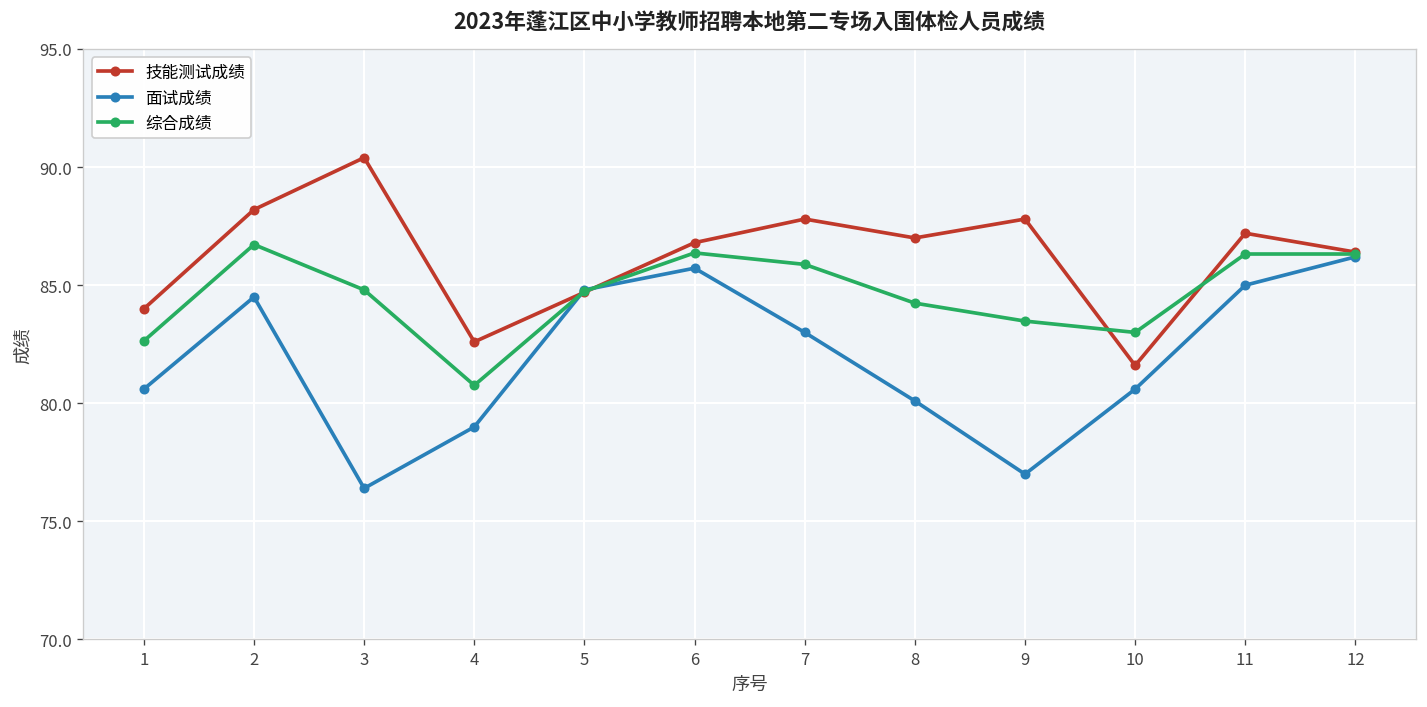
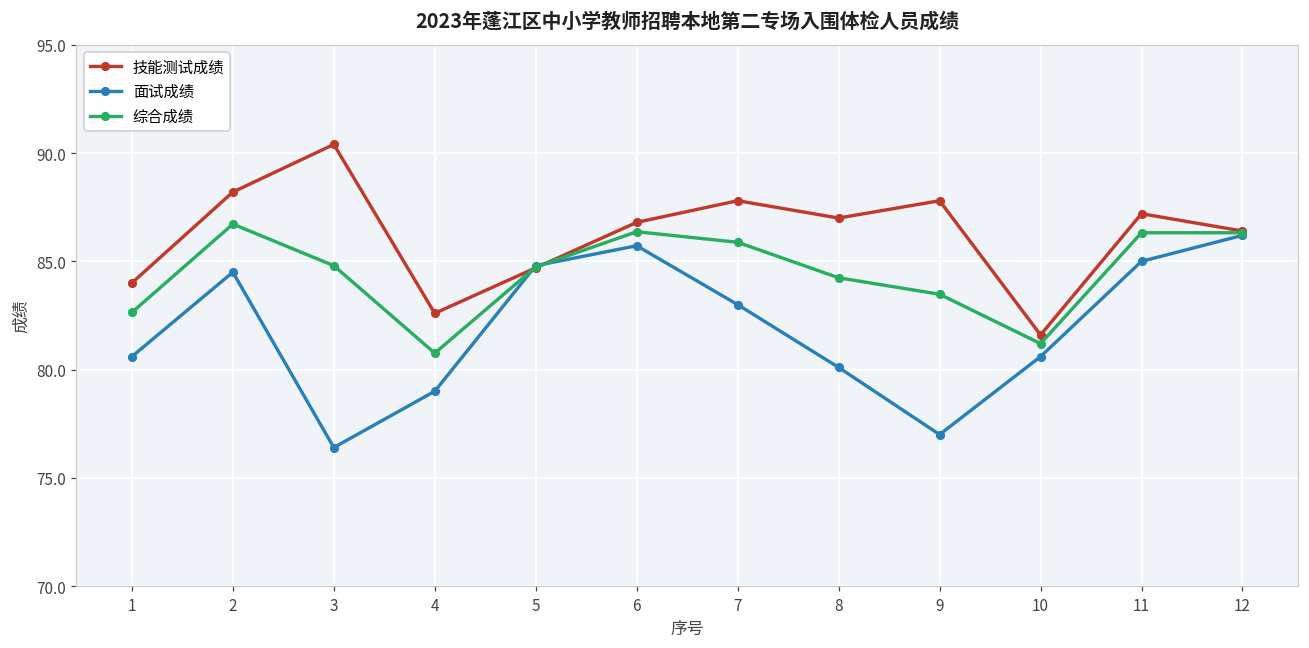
  {
    "技能测试成绩": {
      "1": 84.0,
      "2": 88.2,
      "3": 90.4,
      "4": 82.6,
      "6": 86.8,
      "7": 87.8,
      "8": 87.0,
      "9": 87.8,
      "10": 81.6,
      "11": 87.2
    },
    "面试成绩": {
      "1": 80.6,
      "2": 84.5,
      "3": 76.4,
      "4": 79.0,
      "6": 85.7,
      "7": 83.0,
      "8": 80.1,
      "9": 77.0,
      "10": 80.6,
      "11": 85.0
    },
    "综合成绩": {
      "1": 82.6,
      "2": 86.7,
      "3": 84.8,
      "4": 80.8,
      "6": 86.4,
      "7": 85.9,
      "8": 84.2,
      "9": 83.5,
-     "10": 83.0,
+     "10": 81.2,
      "11": 86.3
    }
  }
